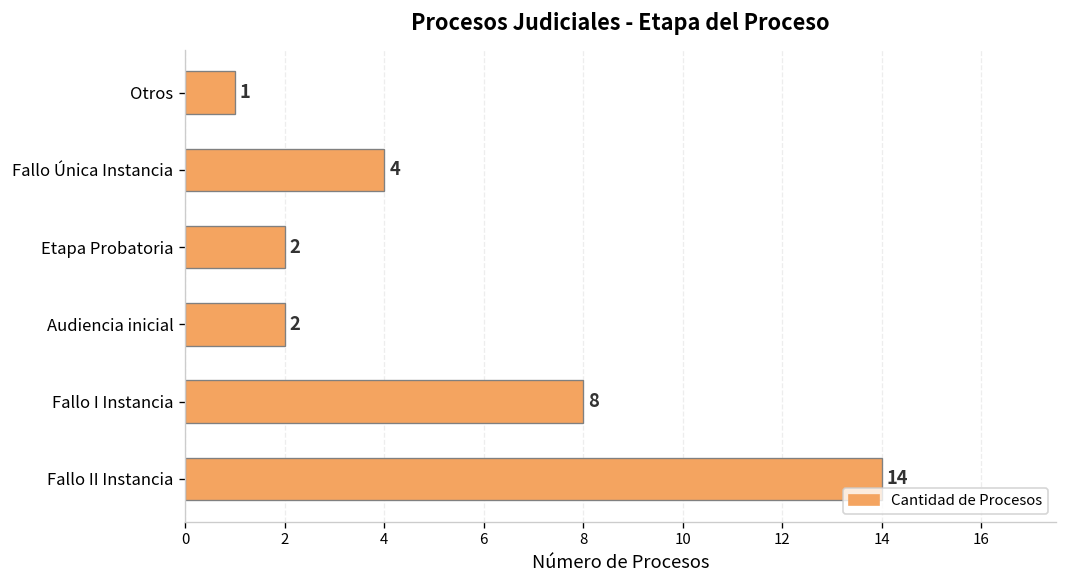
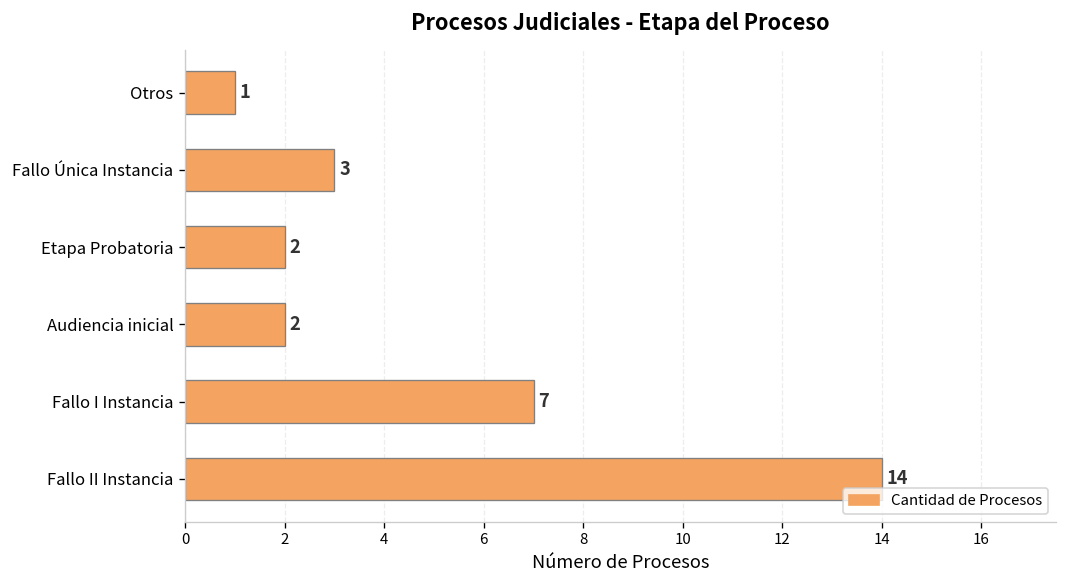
  {
    "Otros": 1,
-   "Fallo Única Instancia": 4,
+   "Fallo Única Instancia": 3,
    "Etapa Probatoria": 2,
    "Audiencia inicial": 2,
-   "Fallo I Instancia": 8
+   "Fallo I Instancia": 7
  }
